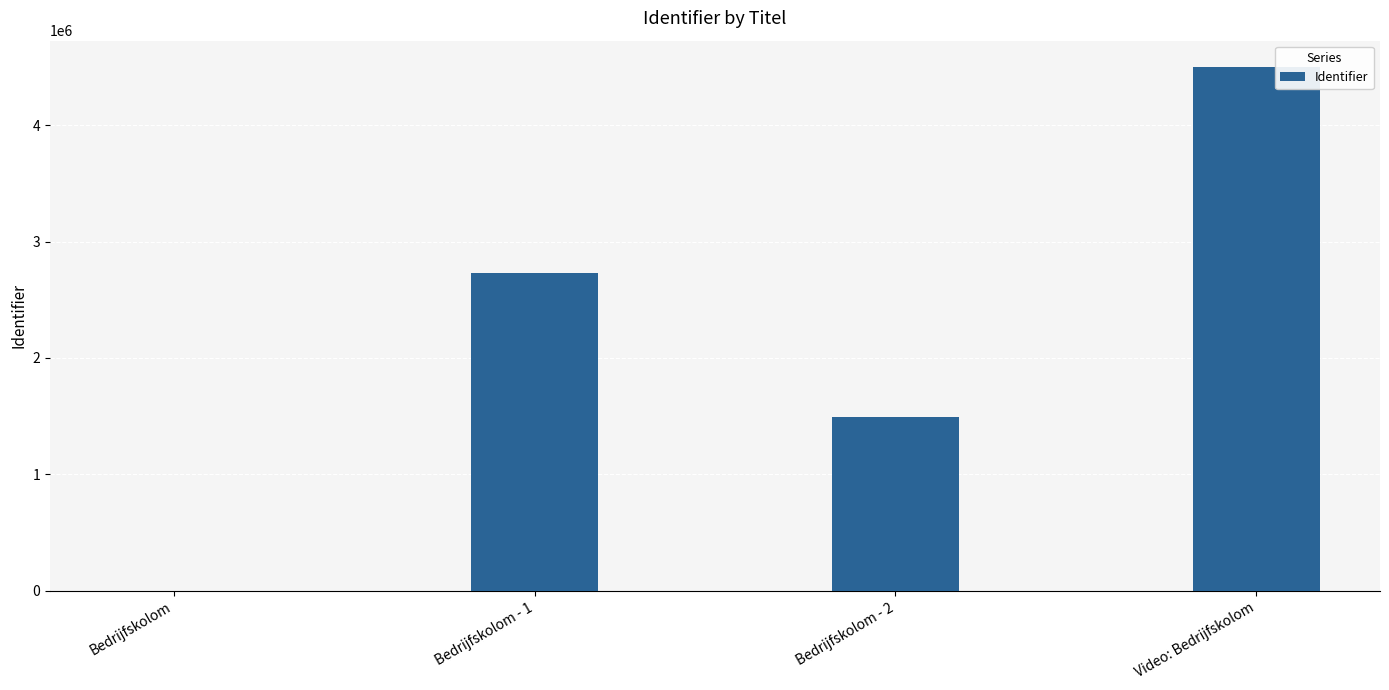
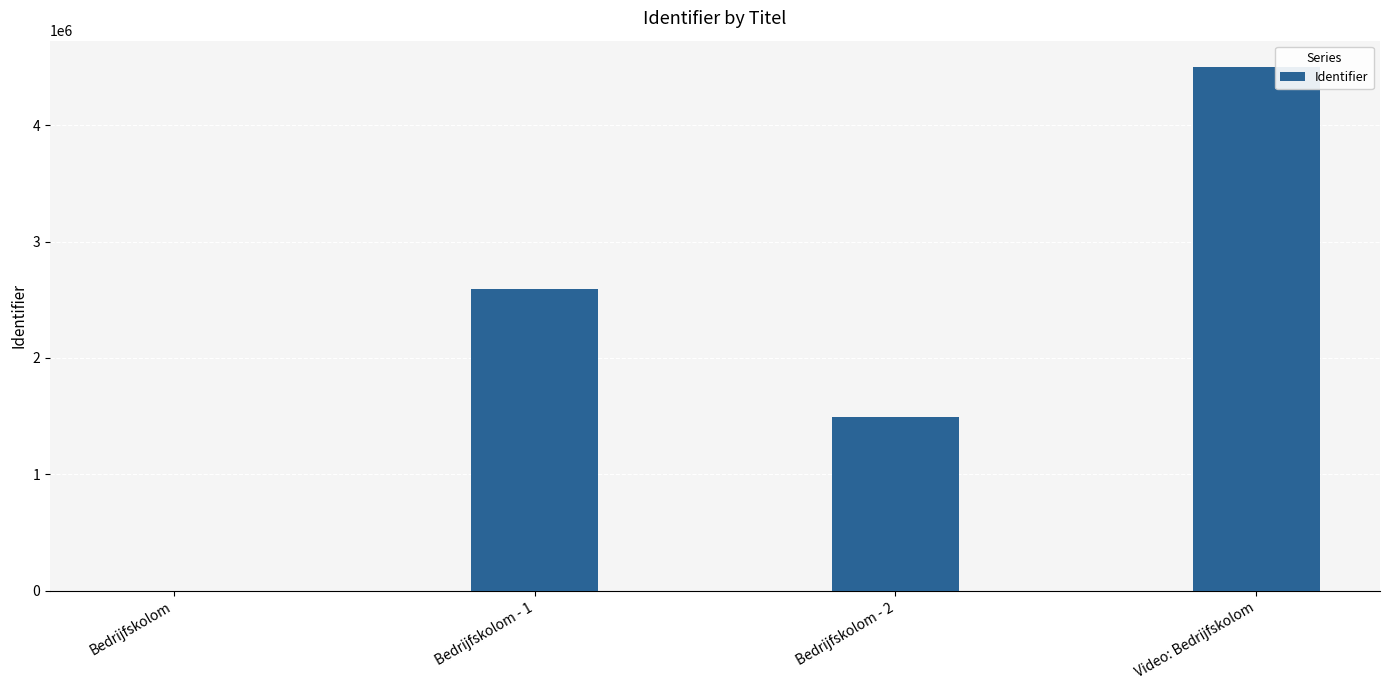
  {
    "Bedrijfskolom": 0,
-   "Bedrijfskolom - 1": 2730000,
+   "Bedrijfskolom - 1": 2590000,
    "Bedrijfskolom - 2": 1500000,
    "Video: Bedrijfskolom": 4500000
  }
